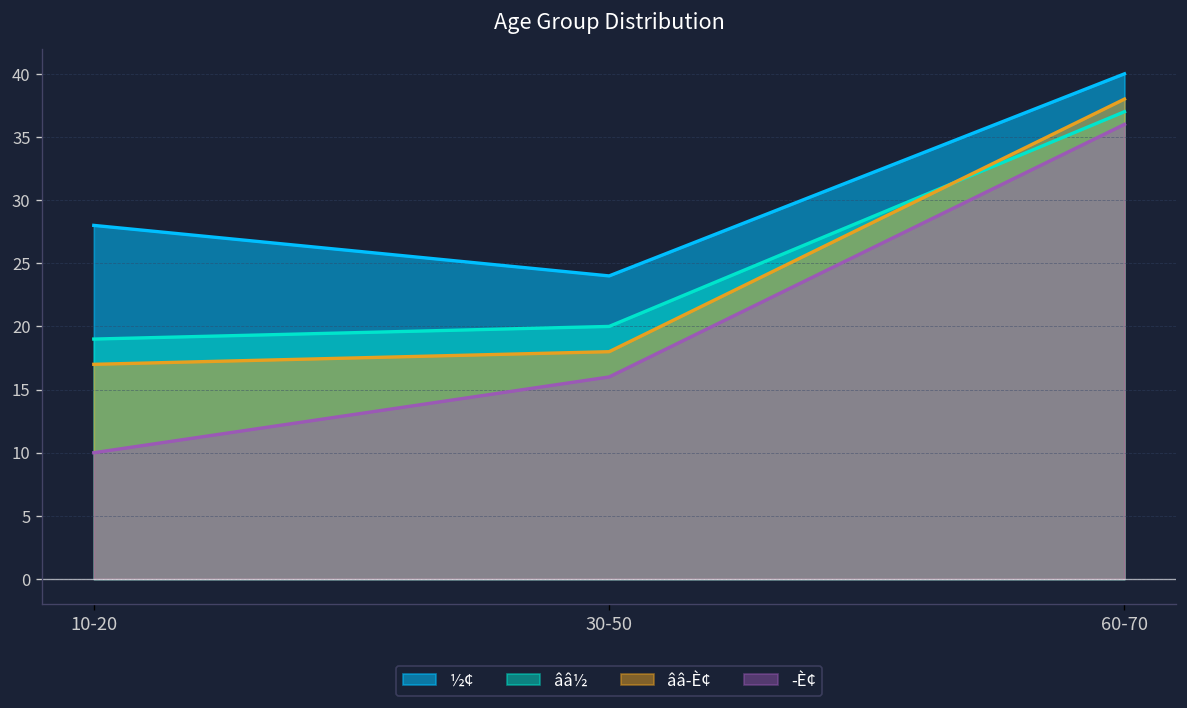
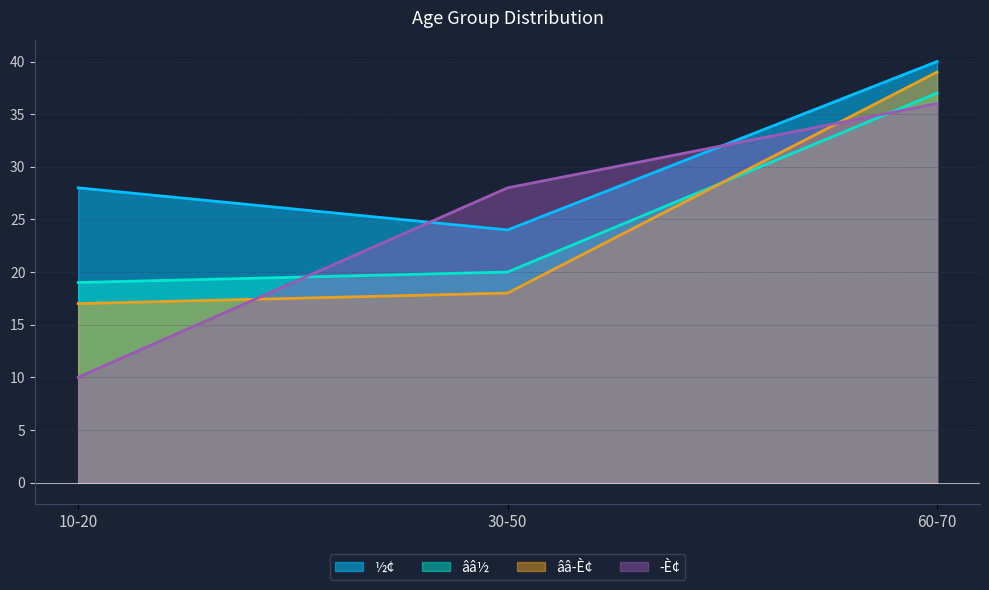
  {
    "ââ­È¢": {
      "10-20": 17,
      "30-50": 18,
-     "60-70": 38
+     "60-70": 39
    },
    "­È¢": {
      "10-20": 10,
-     "30-50": 16,
+     "30-50": 28,
      "60-70": 36
    }
  }
